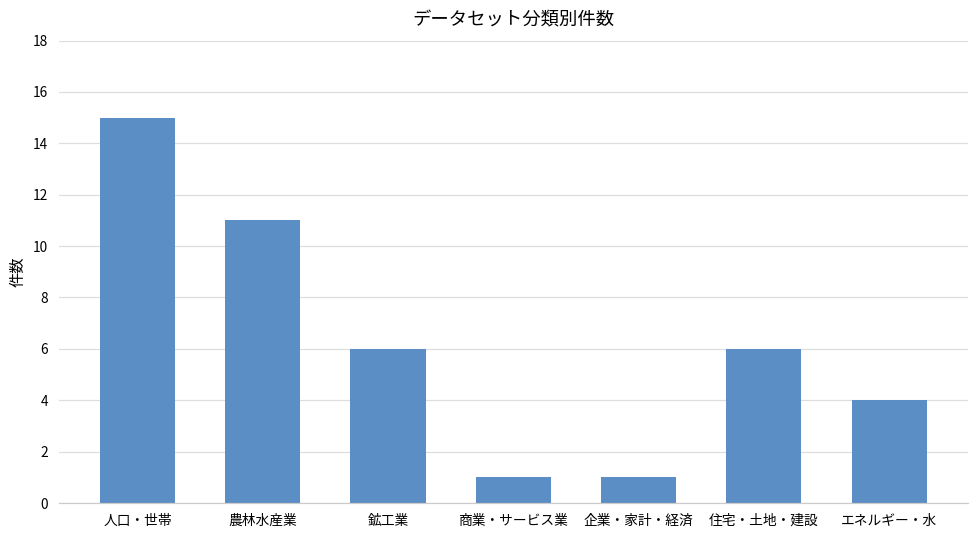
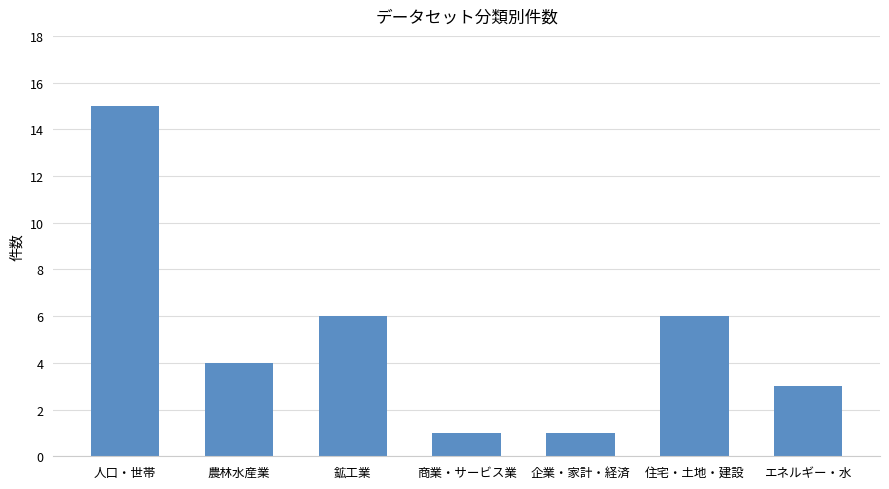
  {
    "人口・世帯": 15,
-   "農林水産業": 11,
+   "農林水産業": 4,
    "鉱工業": 6,
    "商業・サービス業": 1,
    "企業・家計・経済": 1,
    "住宅・土地・建設": 6,
-   "エネルギー・水": 4
+   "エネルギー・水": 3
  }
